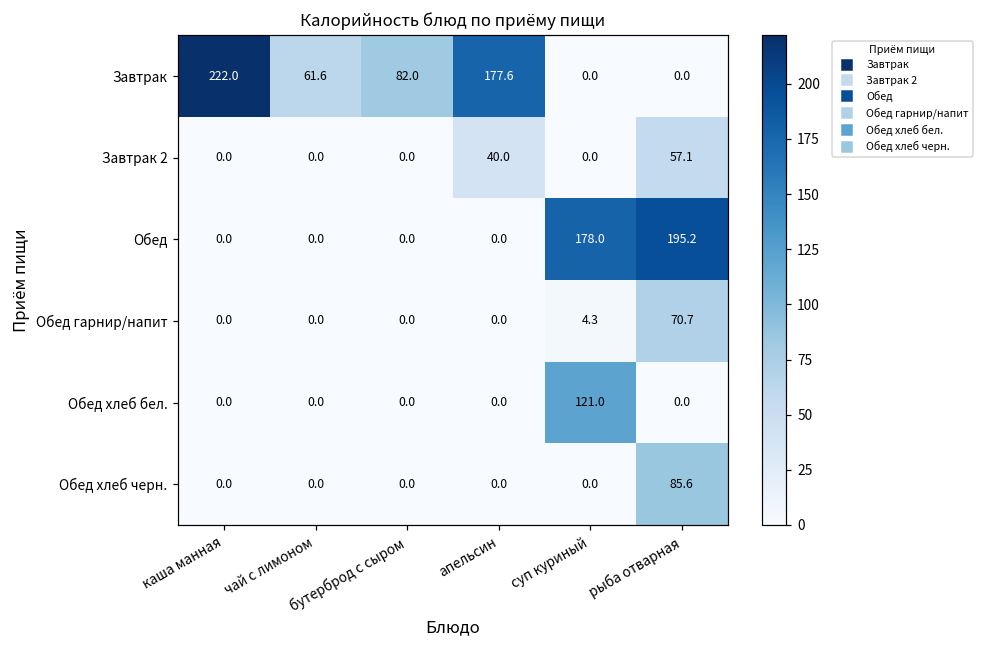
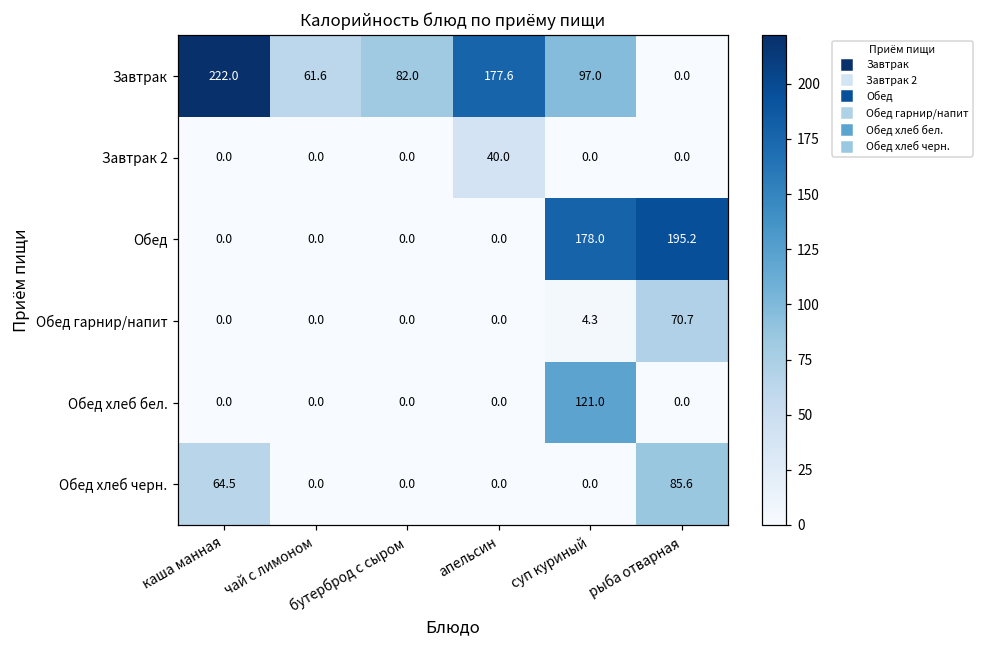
  {
    "Завтрак": {
      "каша манная": 222.0,
      "чай с лимоном": 61.6,
      "бутерброд с сыром": 82.0,
      "апельсин": 177.6,
-     "суп куриный": 0.0,
+     "суп куриный": 97.0,
      "рыба отварная": 0.0
    },
    "Завтрак 2": {
      "каша манная": 0.0,
      "чай с лимоном": 0.0,
      "бутерброд с сыром": 0.0,
      "апельсин": 40.0,
      "суп куриный": 0.0,
-     "рыба отварная": 57.1
+     "рыба отварная": 0.0
    },
    "Обед": {
      "каша манная": 0.0,
      "чай с лимоном": 0.0,
      "бутерброд с сыром": 0.0,
      "апельсин": 0.0,
      "суп куриный": 178.0,
      "рыба отварная": 195.2
    },
    "Обед гарнир/напит": {
      "каша манная": 0.0,
      "чай с лимоном": 0.0,
      "бутерброд с сыром": 0.0,
      "апельсин": 0.0,
      "суп куриный": 4.3,
      "рыба отварная": 70.7
    },
    "Обед хлеб бел.": {
      "каша манная": 0.0,
      "чай с лимоном": 0.0,
      "бутерброд с сыром": 0.0,
      "апельсин": 0.0,
      "суп куриный": 121.0,
      "рыба отварная": 0.0
    },
    "Обед хлеб черн.": {
-     "каша манная": 0.0,
+     "каша манная": 64.5,
      "чай с лимоном": 0.0,
      "бутерброд с сыром": 0.0,
      "апельсин": 0.0,
      "суп куриный": 0.0,
      "рыба отварная": 85.6
    }
  }
